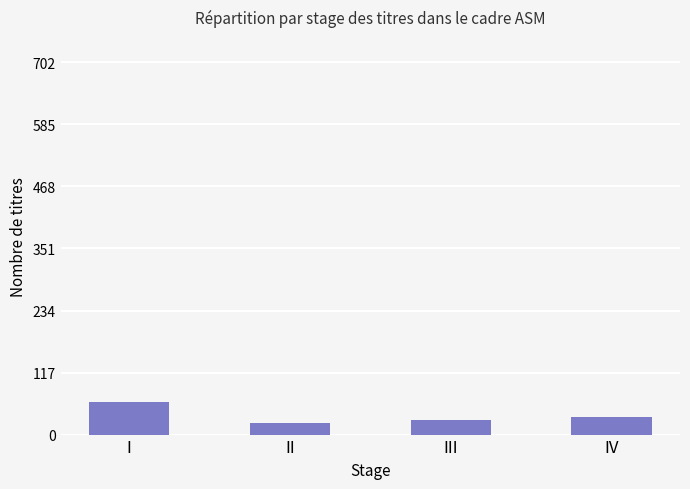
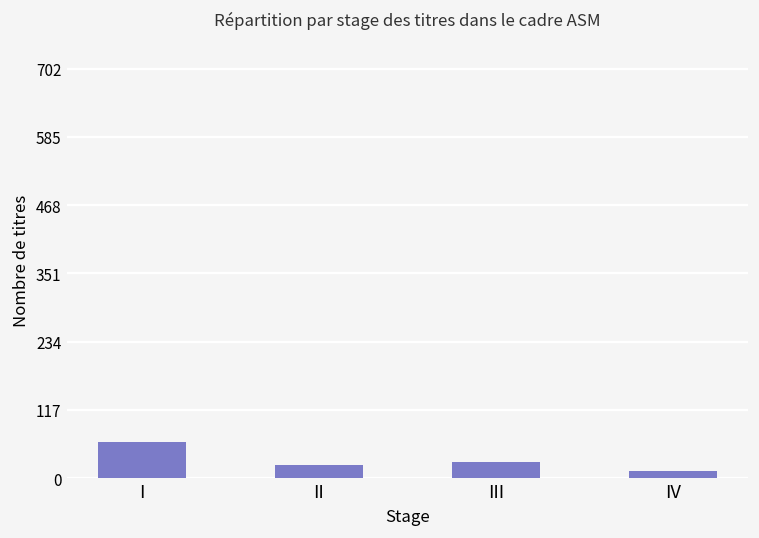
  {
    "I": 60,
    "II": 20,
    "III": 30,
-   "IV": 30
+   "IV": 10
  }
